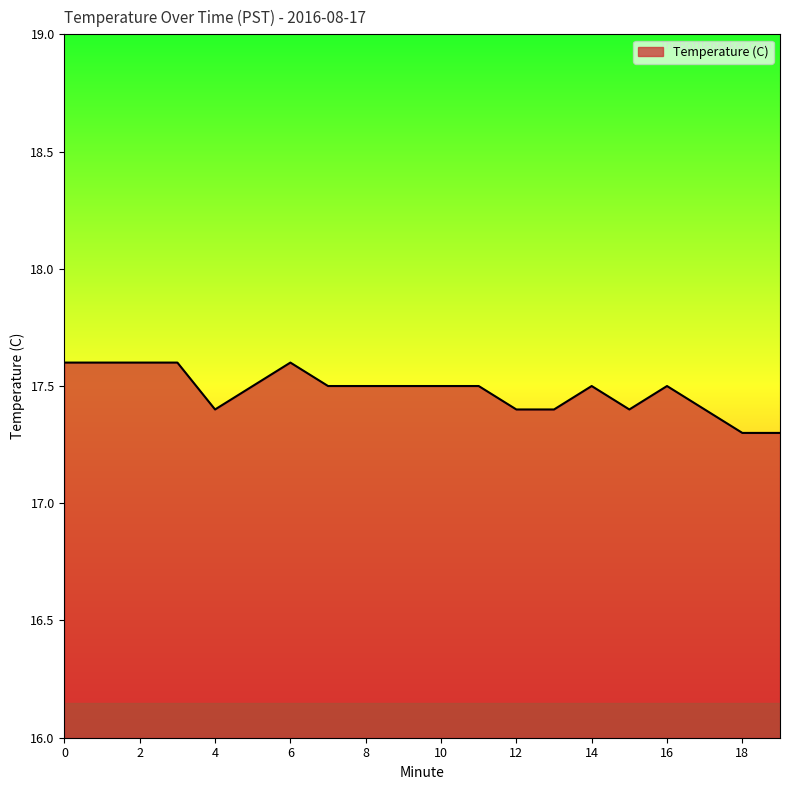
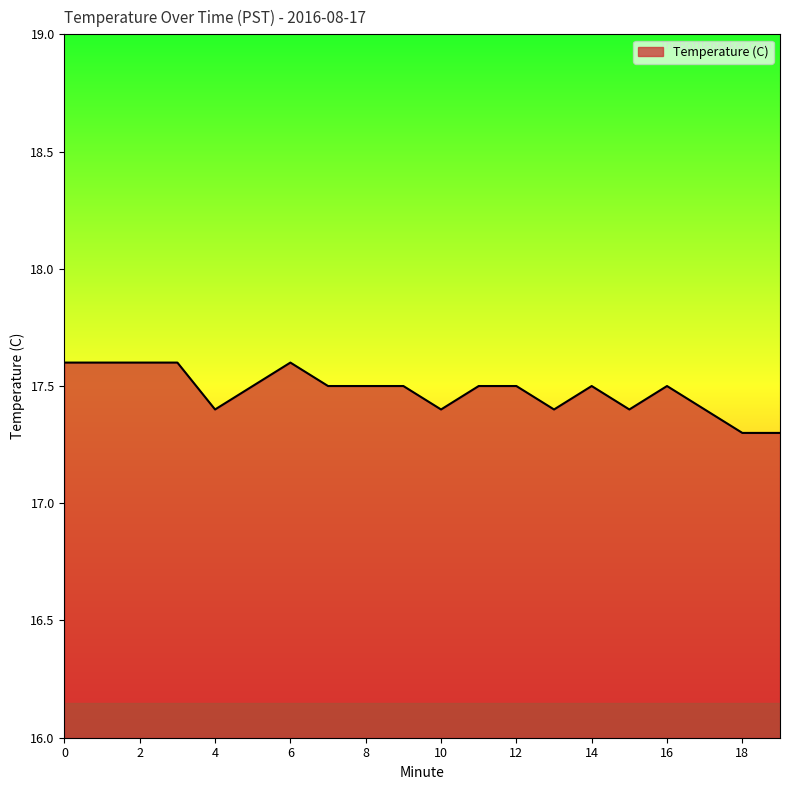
  {
    "0": 17.6,
    "2": 17.6,
    "4": 17.4,
    "6": 17.6,
    "8": 17.5,
-   "10": 17.5,
-   "12": 17.4,
+   "10": 17.4,
+   "12": 17.5,
    "14": 17.5,
    "16": 17.5,
    "18": 17.3
  }
